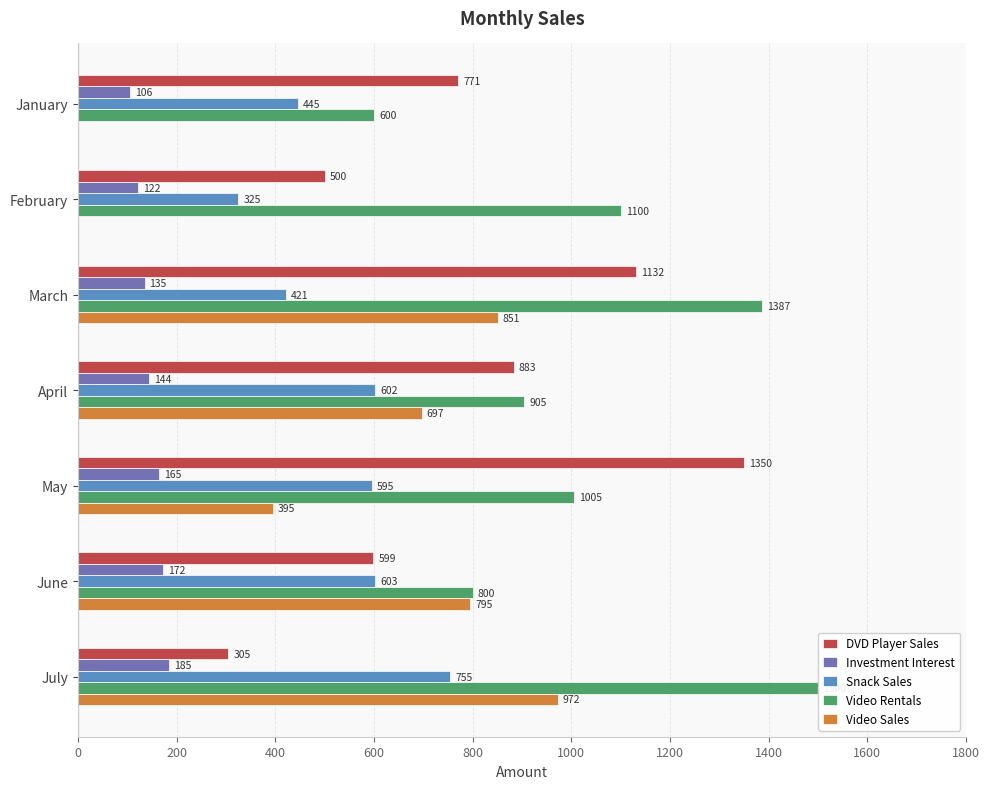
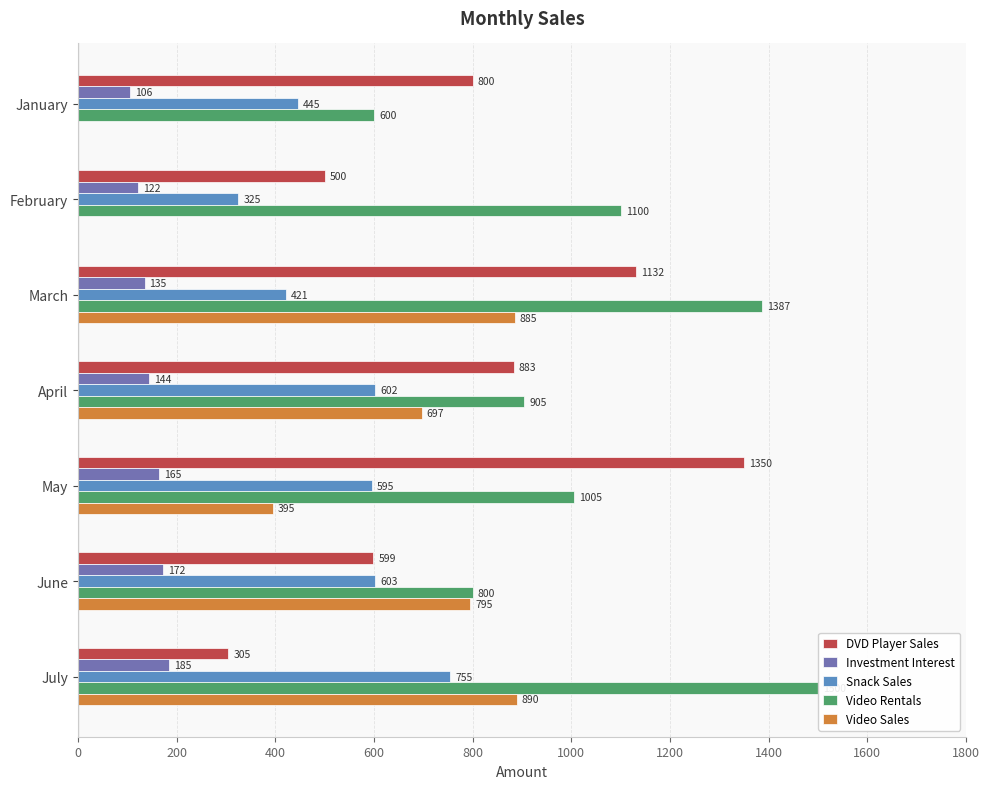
  {
    "DVD Player Sales": {
-     "January": 771,
+     "January": 800,
      "February": 500,
      "March": 1132,
      "April": 883,
      "May": 1350,
      "June": 599,
      "July": 305
    },
    "Video Rentals": {
      "January": 600,
      "February": 1100,
      "March": 1387,
      "April": 905,
      "May": 1005,
      "June": 800
    },
    "Video Sales": {
-     "March": 851,
+     "March": 885,
      "April": 697,
      "May": 395,
      "June": 795,
-     "July": 972
+     "July": 890
    }
  }
